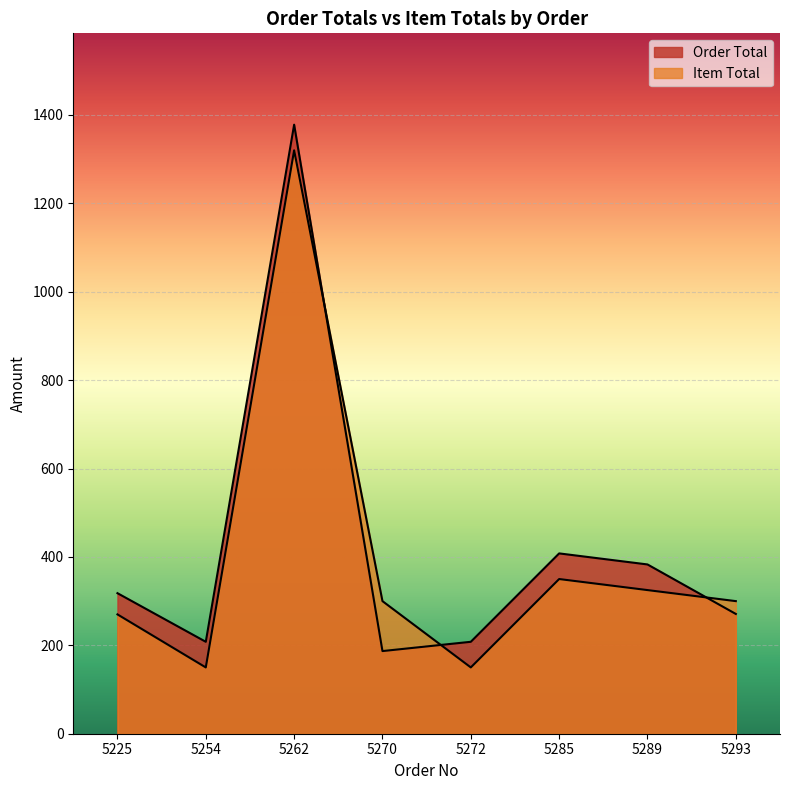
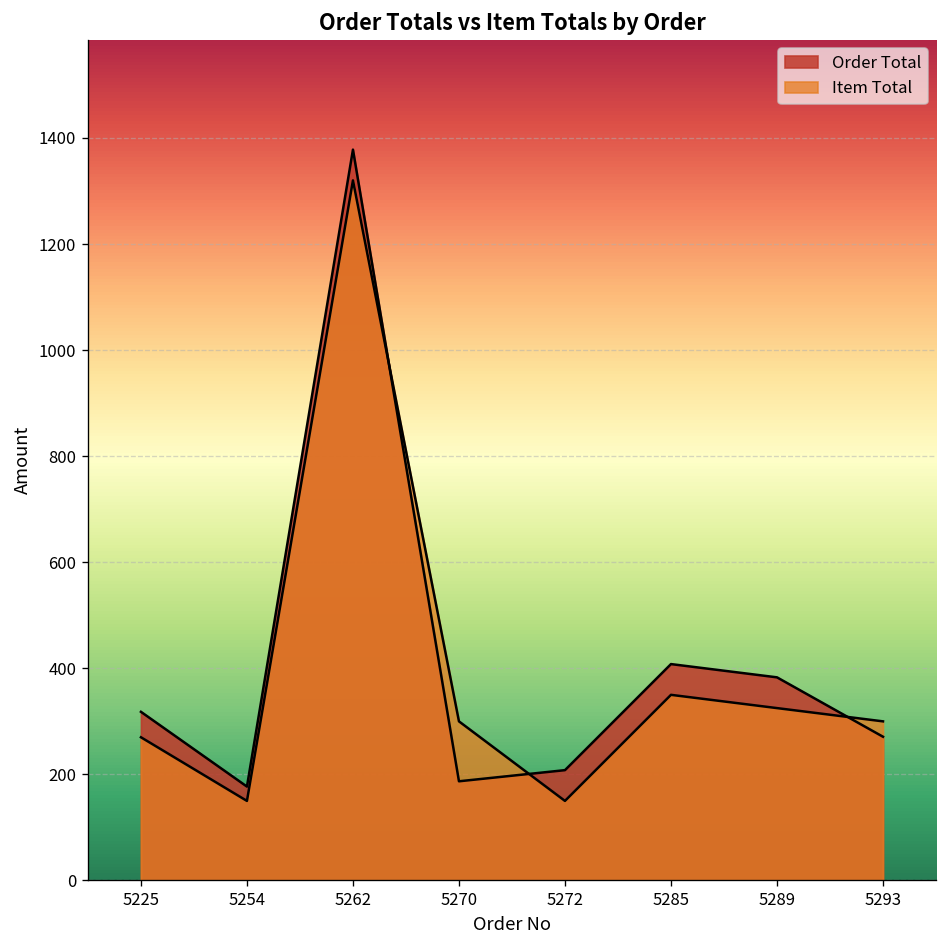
  {
    "Order Total": {
      "5225": 320,
-     "5254": 210,
+     "5254": 180,
      "5262": 1380,
      "5270": 190,
      "5272": 210,
      "5285": 410,
      "5289": 380,
      "5293": 270
    },
    "Item Total": {
      "5225": 270,
      "5254": 150,
      "5262": 1320,
      "5270": 300,
      "5272": 150,
      "5285": 350,
      "5289": 330,
      "5293": 300
    }
  }
